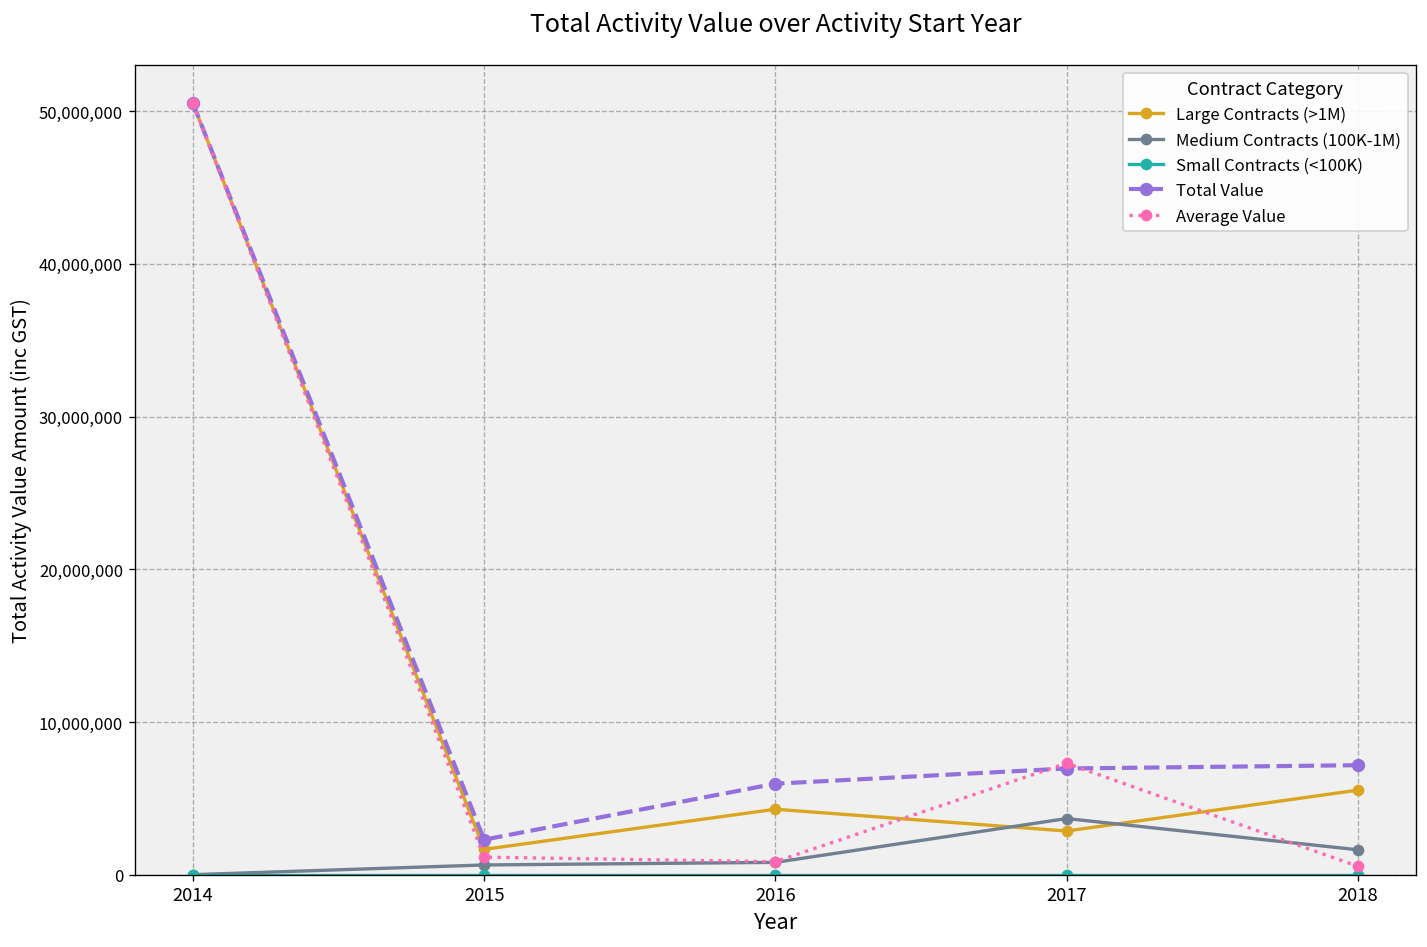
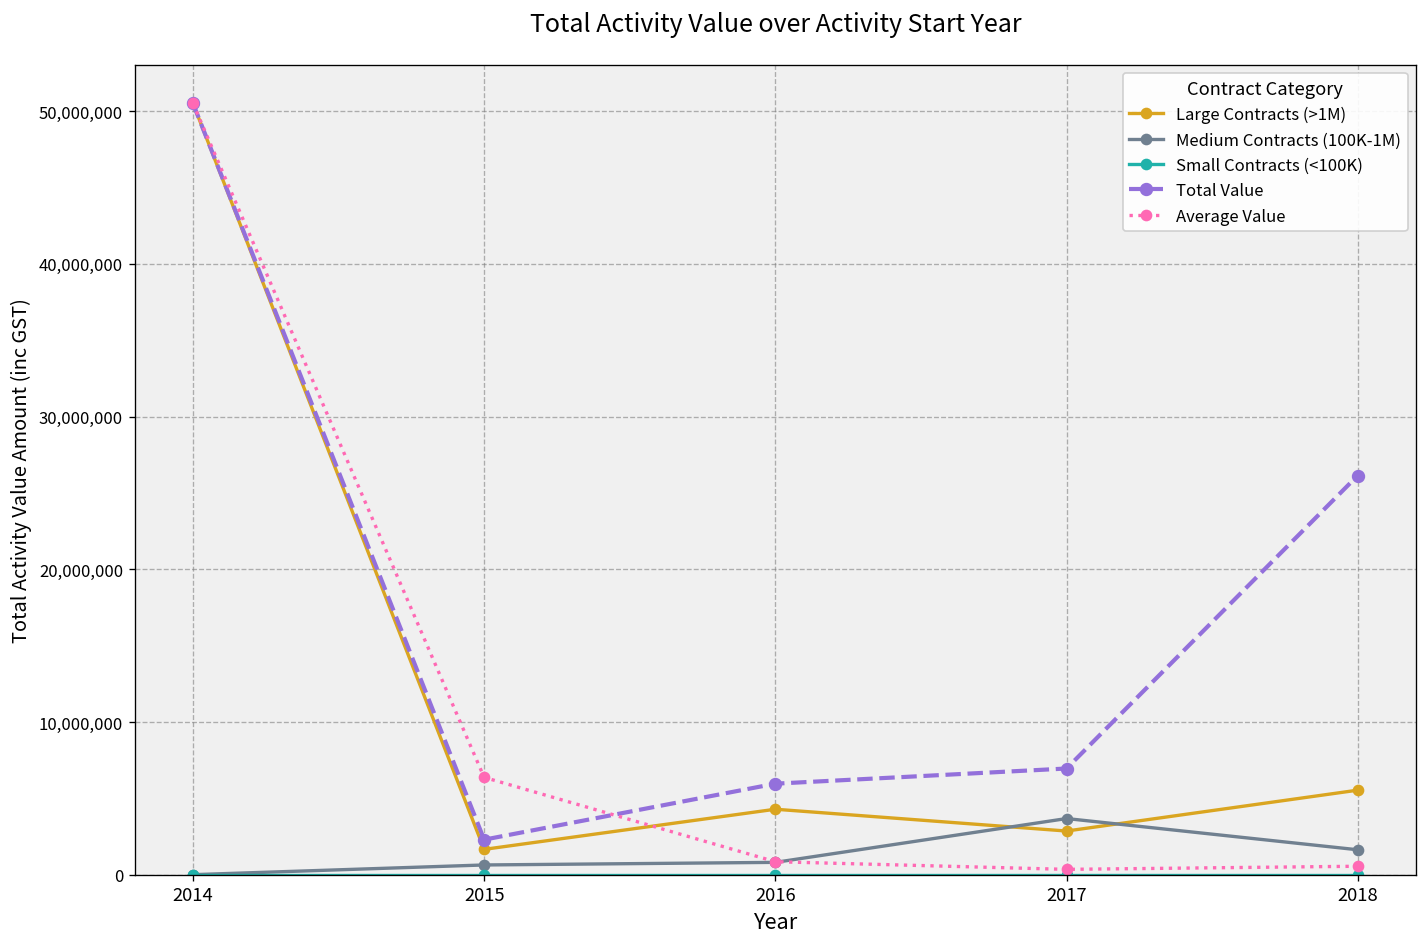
  {
    "Large Contracts (>1M)": {
      "2015": "1,700,000",
      "2016": "4,300,000",
      "2017": "2,900,000",
      "2018": "5,500,000"
    },
    "Medium Contracts (100K-1M)": {
      "2015": "600,000",
      "2017": "3,700,000",
      "2018": "1,600,000"
    },
    "Small Contracts (<100K)": {
      "2015": "0",
      "2016": "0",
      "2017": "0",
      "2018": "0"
    },
    "Total Value": {
      "2015": "2,300,000",
      "2016": "6,000,000",
      "2017": "7,000,000",
-     "2018": "7,200,000"
+     "2018": "26,100,000"
    },
    "Average Value": {
-     "2015": "1,100,000",
-     "2017": "7,300,000",
+     "2015": "6,400,000",
+     "2017": "300,000",
      "2018": "600,000"
    }
  }
